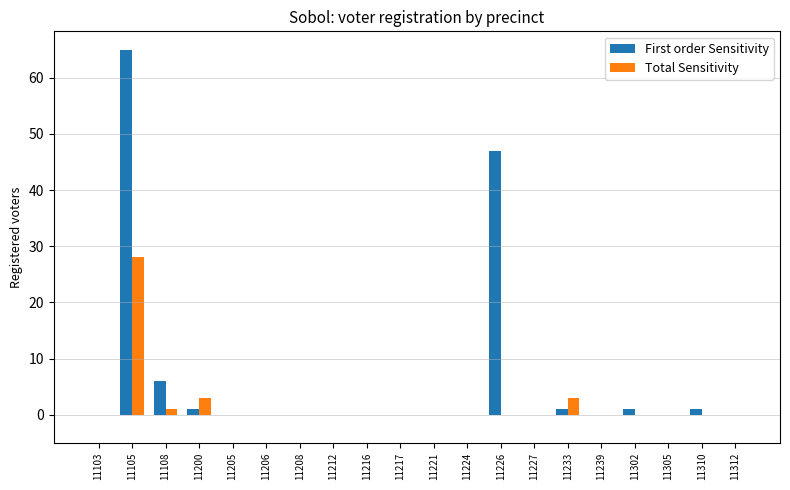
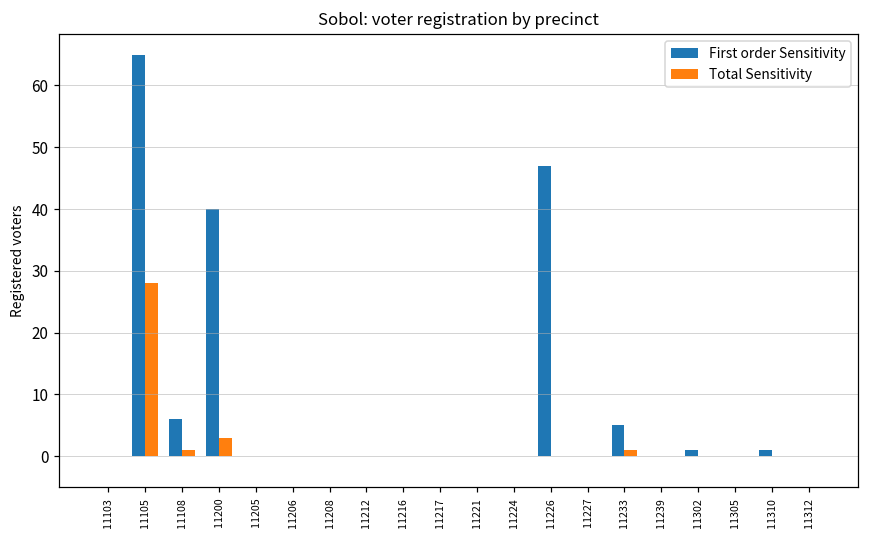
  {
    "First order Sensitivity": {
      "11103": 0,
      "11105": 65,
      "11108": 6,
-     "11200": 1,
+     "11200": 40,
      "11205": 0,
      "11206": 0,
      "11208": 0,
      "11212": 0,
      "11216": 0,
      "11217": 0,
      "11221": 0,
      "11224": 0,
      "11226": 47,
      "11227": 0,
-     "11233": 1,
+     "11233": 5,
      "11239": 0,
      "11302": 1,
      "11305": 0,
      "11310": 1,
      "11312": 0
    },
    "Total Sensitivity": {
      "11103": 0,
      "11105": 28,
      "11108": 1,
      "11200": 3,
      "11205": 0,
      "11206": 0,
      "11208": 0,
      "11212": 0,
      "11216": 0,
      "11217": 0,
      "11221": 0,
      "11224": 0,
      "11226": 0,
      "11227": 0,
-     "11233": 3,
+     "11233": 1,
      "11239": 0,
      "11302": 0,
      "11305": 0,
      "11310": 0,
      "11312": 0
    }
  }
